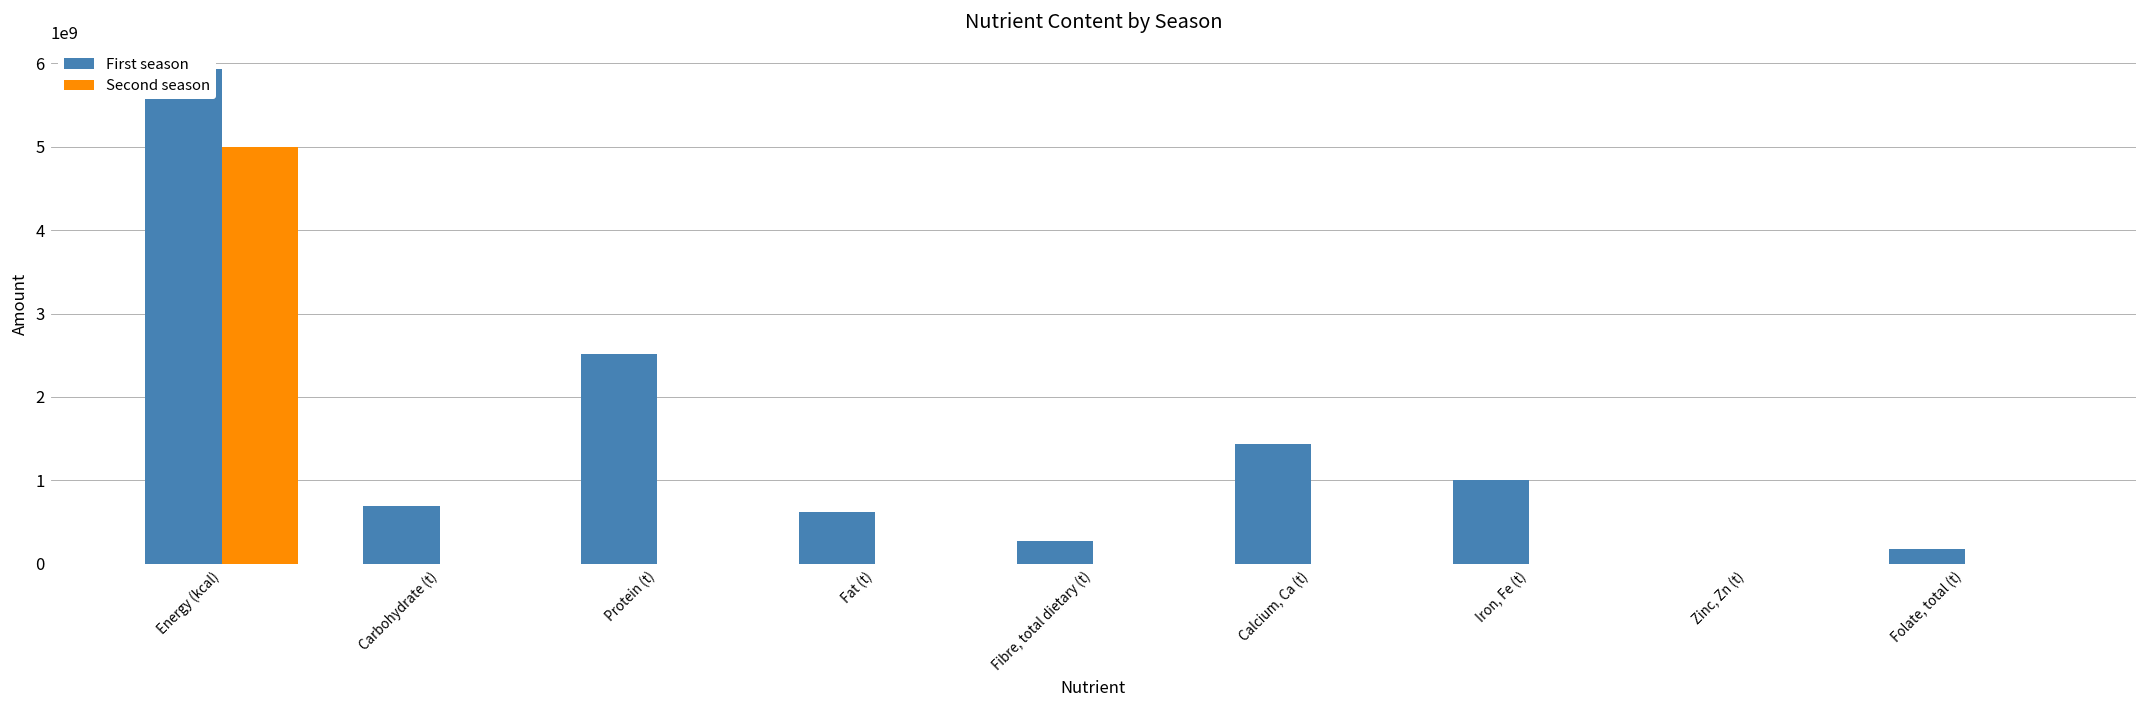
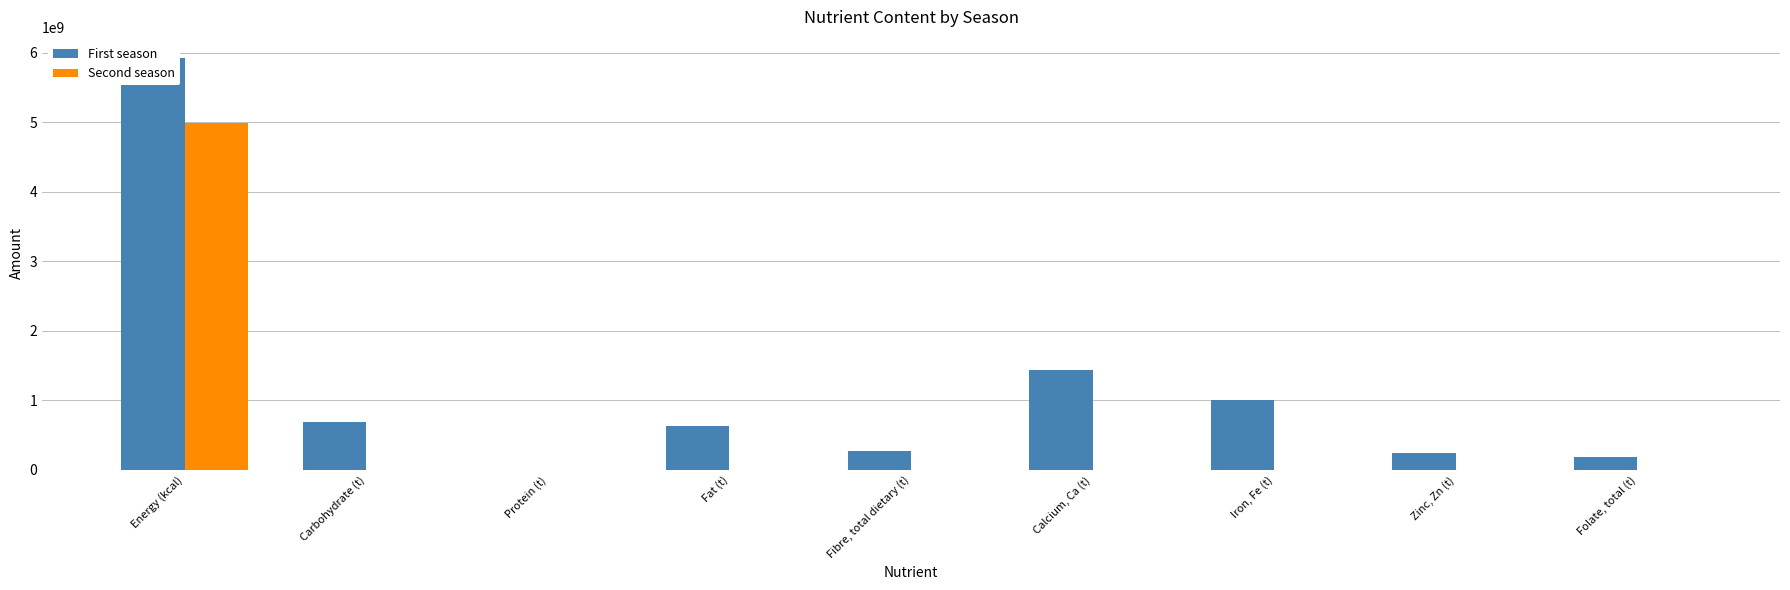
  {
    "First season": {
      "Carbohydrate (t)": 700000000,
-     "Protein (t)": 2500000000,
+     "Protein (t)": 0,
      "Fat (t)": 600000000,
      "Fibre, total dietary (t)": 300000000,
      "Calcium, Ca (t)": 1400000000,
      "Iron, Fe (t)": 1000000000,
-     "Zinc, Zn (t)": 0,
+     "Zinc, Zn (t)": 200000000,
      "Folate, total (t)": 200000000
    },
    "Second season": {
      "Energy (kcal)": 5000000000
    }
  }
